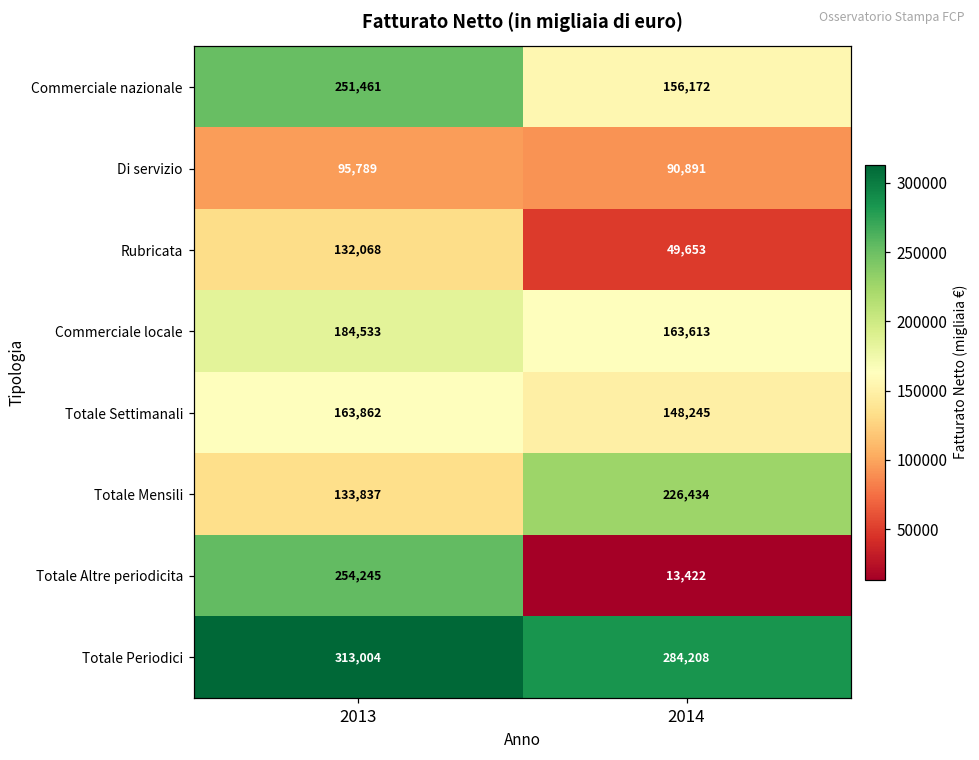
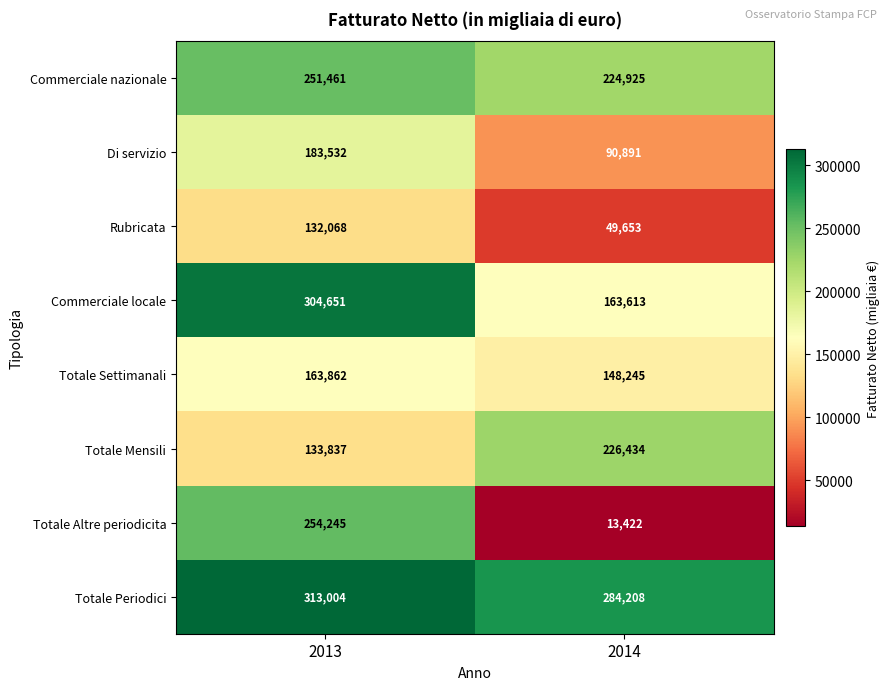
  {
    "Commerciale nazionale": {
      "2013": "251,461",
-     "2014": "156,172"
+     "2014": "224,925"
    },
    "Di servizio": {
-     "2013": "95,789",
+     "2013": "183,532",
      "2014": "90,891"
    },
    "Rubricata": {
      "2013": "132,068",
      "2014": "49,653"
    },
    "Commerciale locale": {
-     "2013": "184,533",
+     "2013": "304,651",
      "2014": "163,613"
    },
    "Totale Settimanali": {
      "2013": "163,862",
      "2014": "148,245"
    },
    "Totale Mensili": {
      "2013": "133,837",
      "2014": "226,434"
    },
    "Totale Altre periodicita": {
      "2013": "254,245",
      "2014": "13,422"
    },
    "Totale Periodici": {
      "2013": "313,004",
      "2014": "284,208"
    }
  }
